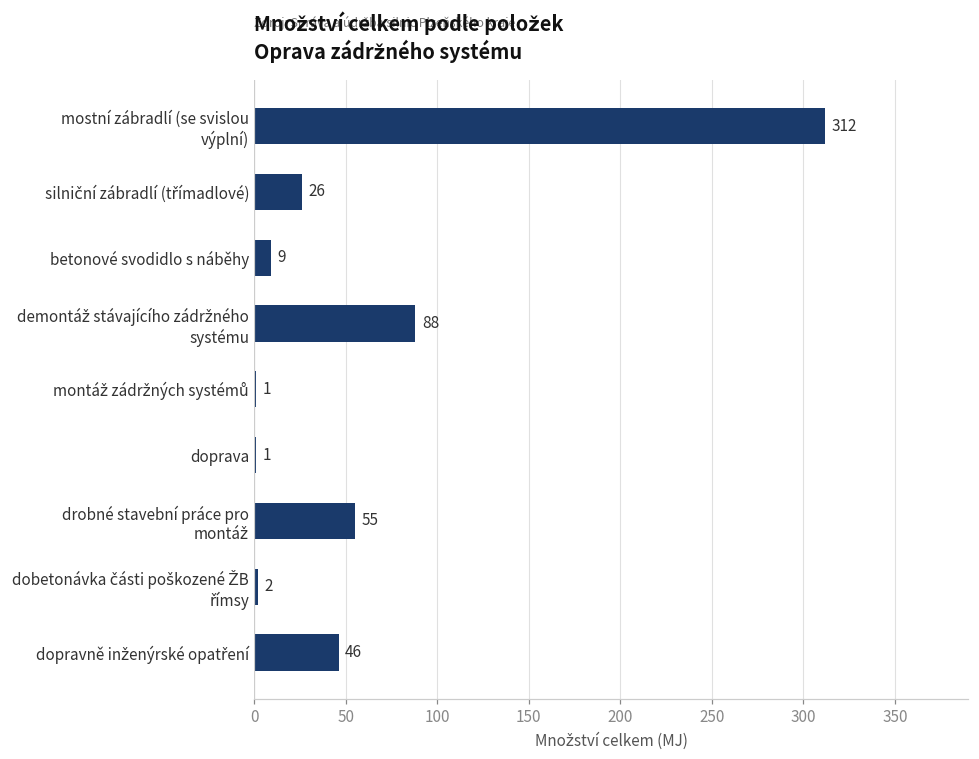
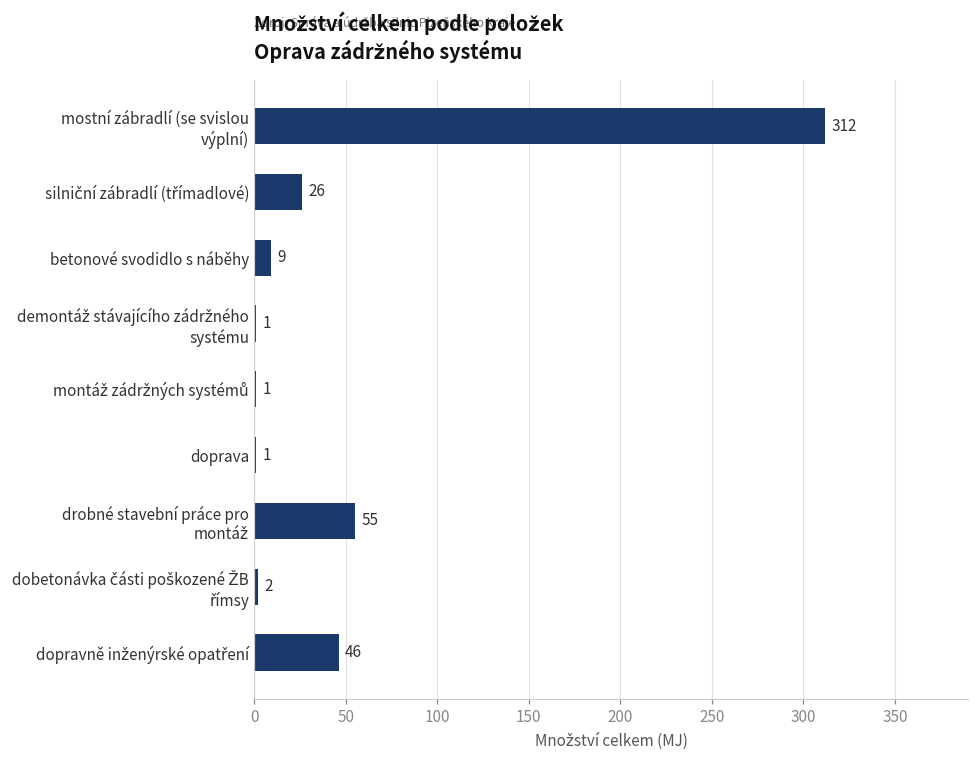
  {
    "mostní zábradlí (se svislou výplní)": 312,
    "silniční zábradlí (třímadlové)": 26,
    "betonové svodidlo s náběhy": 9,
-   "demontáž stávajícího zádržného systému": 88,
+   "demontáž stávajícího zádržného systému": 1,
    "montáž zádržných systémů": 1,
    "doprava": 1,
    "drobné stavební práce pro montáž": 55,
    "dobetonávka části poškozené ŽB římsy": 2,
    "dopravně inženýrské opatření": 46
  }
